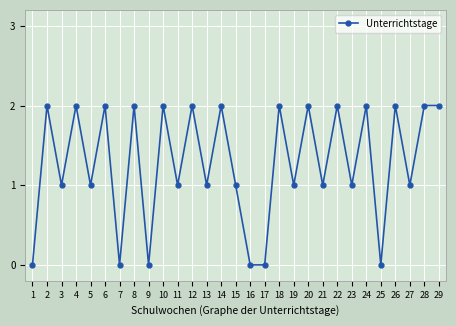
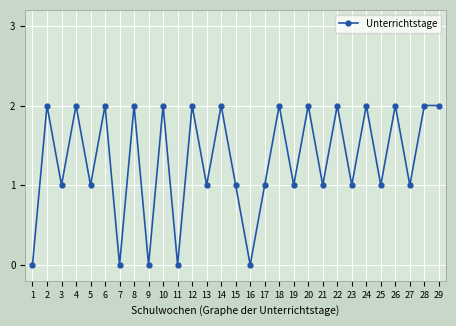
  {
    "1": 0,
    "2": 2,
    "3": 1,
    "4": 2,
    "5": 1,
    "6": 2,
    "7": 0,
    "8": 2,
    "9": 0,
    "10": 2,
-   "11": 1,
+   "11": 0,
    "12": 2,
    "13": 1,
    "14": 2,
    "15": 1,
    "16": 0,
-   "17": 0,
+   "17": 1,
    "18": 2,
    "19": 1,
    "20": 2,
    "21": 1,
    "22": 2,
    "23": 1,
    "24": 2,
-   "25": 0,
+   "25": 1,
    "26": 2,
    "27": 1,
    "28": 2,
    "29": 2
  }
